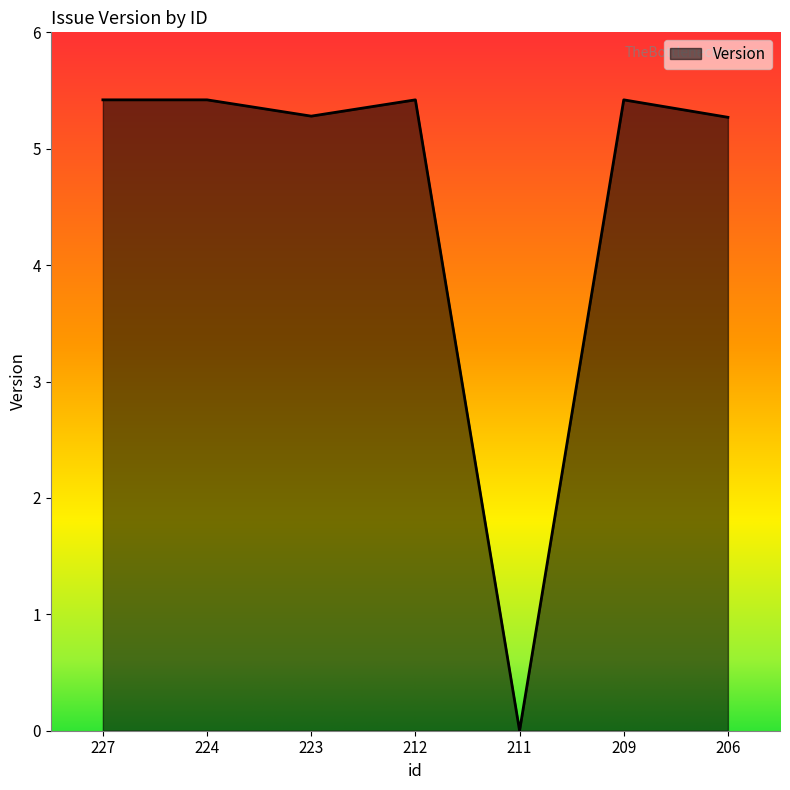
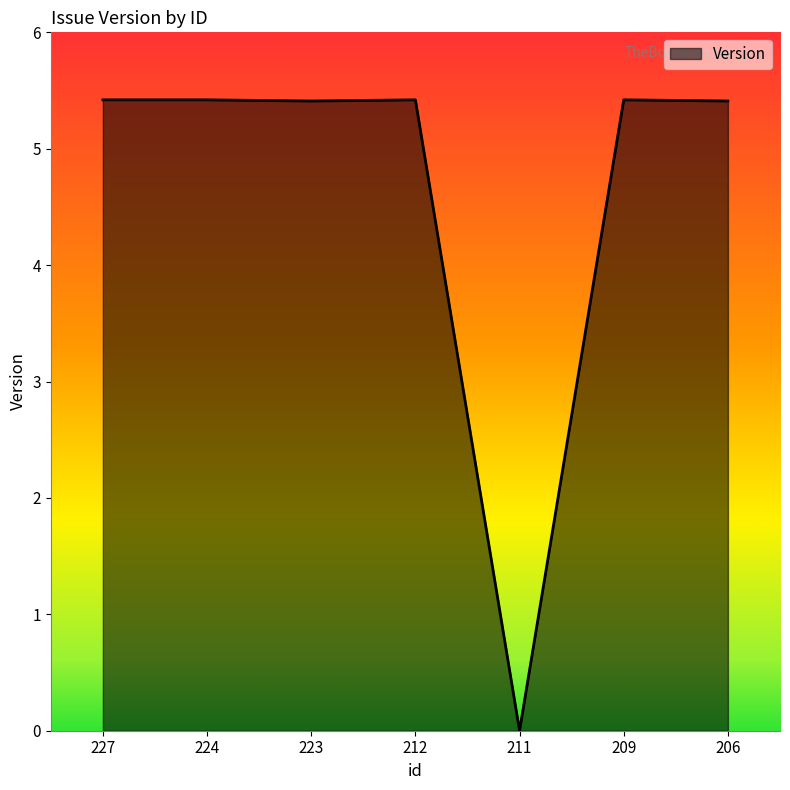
  {
    "227": 5.42,
    "224": 5.42,
-   "223": 5.28,
+   "223": 5.41,
    "212": 5.42,
    "211": 0.00,
    "209": 5.42,
-   "206": 5.27
+   "206": 5.41
  }
